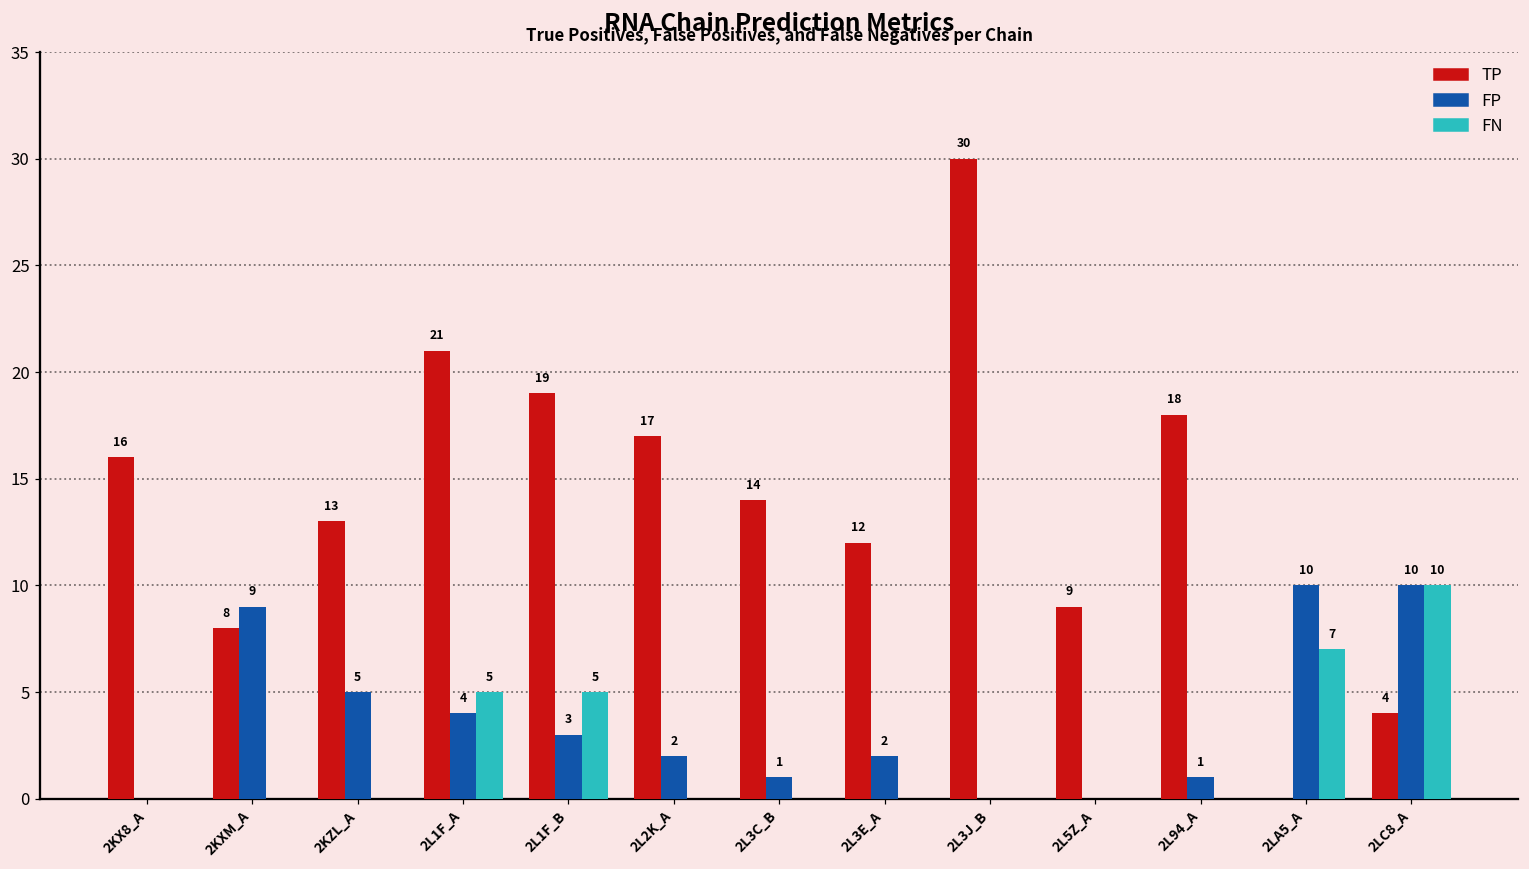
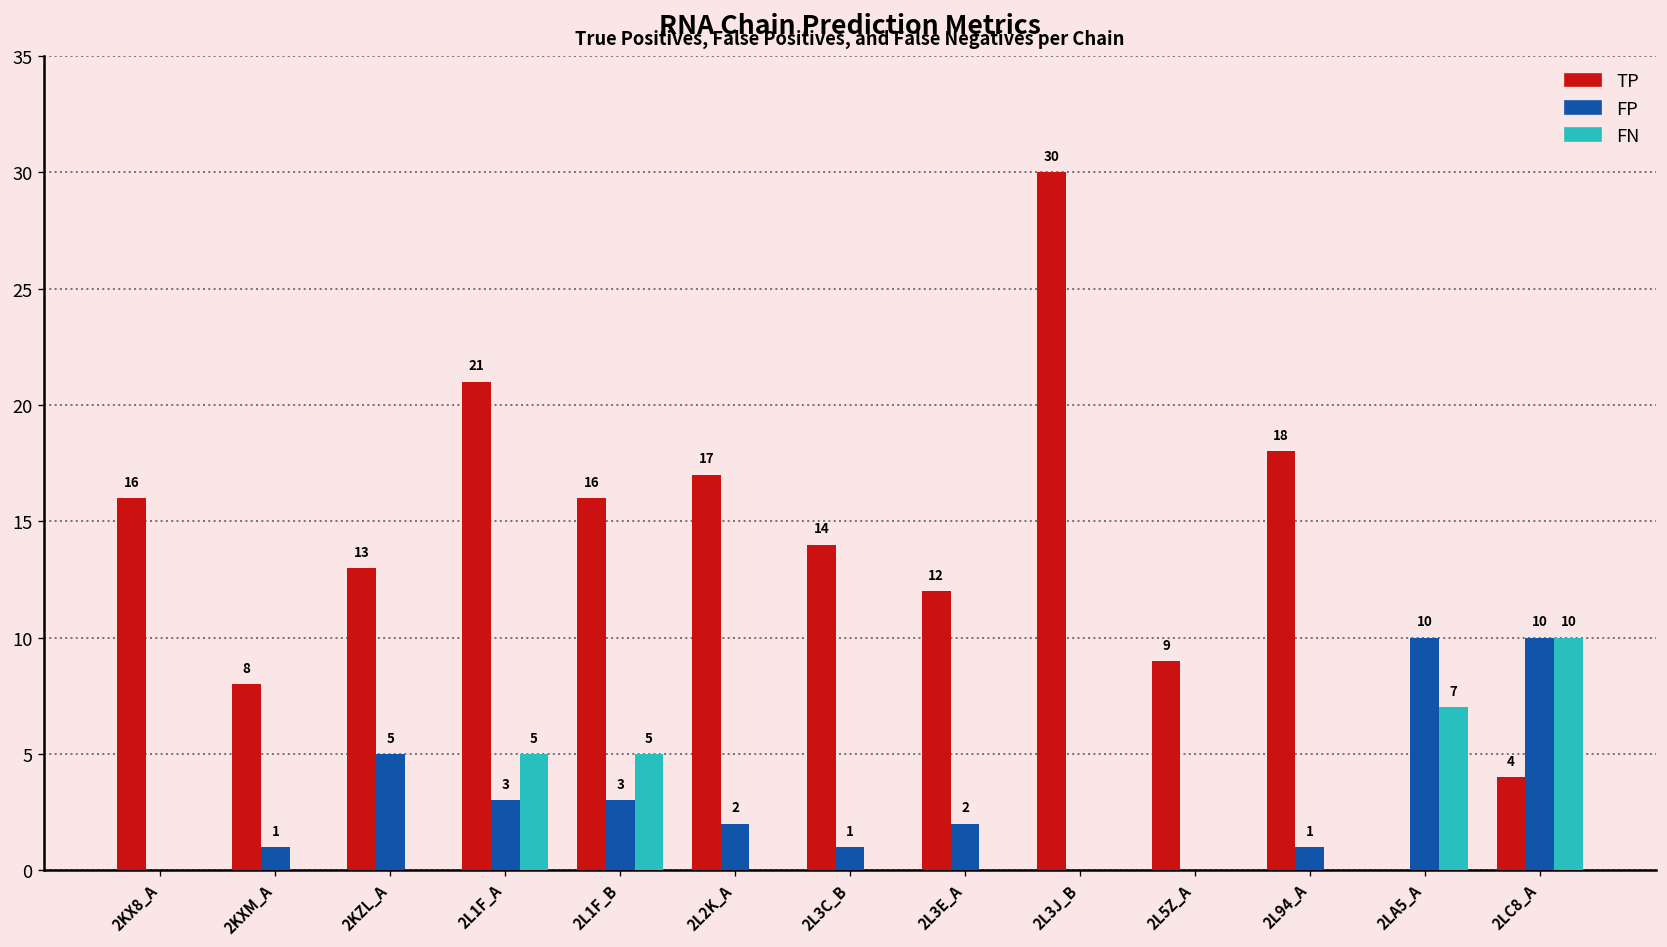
  {
    "TP": {
      "2KX8_A": 16,
      "2KXM_A": 8,
      "2KZL_A": 13,
      "2L1F_A": 21,
-     "2L1F_B": 19,
+     "2L1F_B": 16,
      "2L2K_A": 17,
      "2L3C_B": 14,
      "2L3E_A": 12,
      "2L3J_B": 30,
      "2L5Z_A": 9,
      "2L94_A": 18,
      "2LC8_A": 4
    },
    "FP": {
-     "2KXM_A": 9,
+     "2KXM_A": 1,
      "2KZL_A": 5,
-     "2L1F_A": 4,
+     "2L1F_A": 3,
      "2L1F_B": 3,
      "2L2K_A": 2,
      "2L3C_B": 1,
      "2L3E_A": 2,
      "2L94_A": 1,
      "2LA5_A": 10,
      "2LC8_A": 10
    },
    "FN": {
      "2L1F_A": 5,
      "2L1F_B": 5,
      "2LA5_A": 7,
      "2LC8_A": 10
    }
  }
